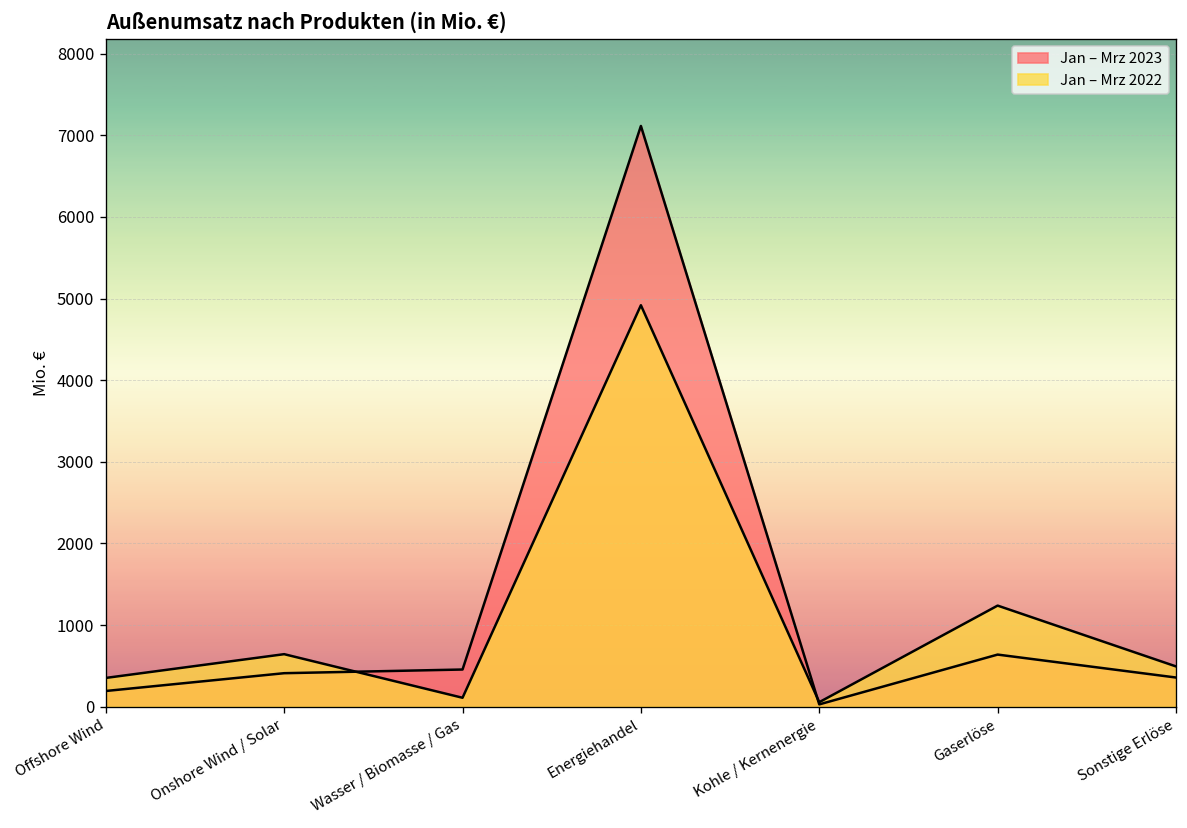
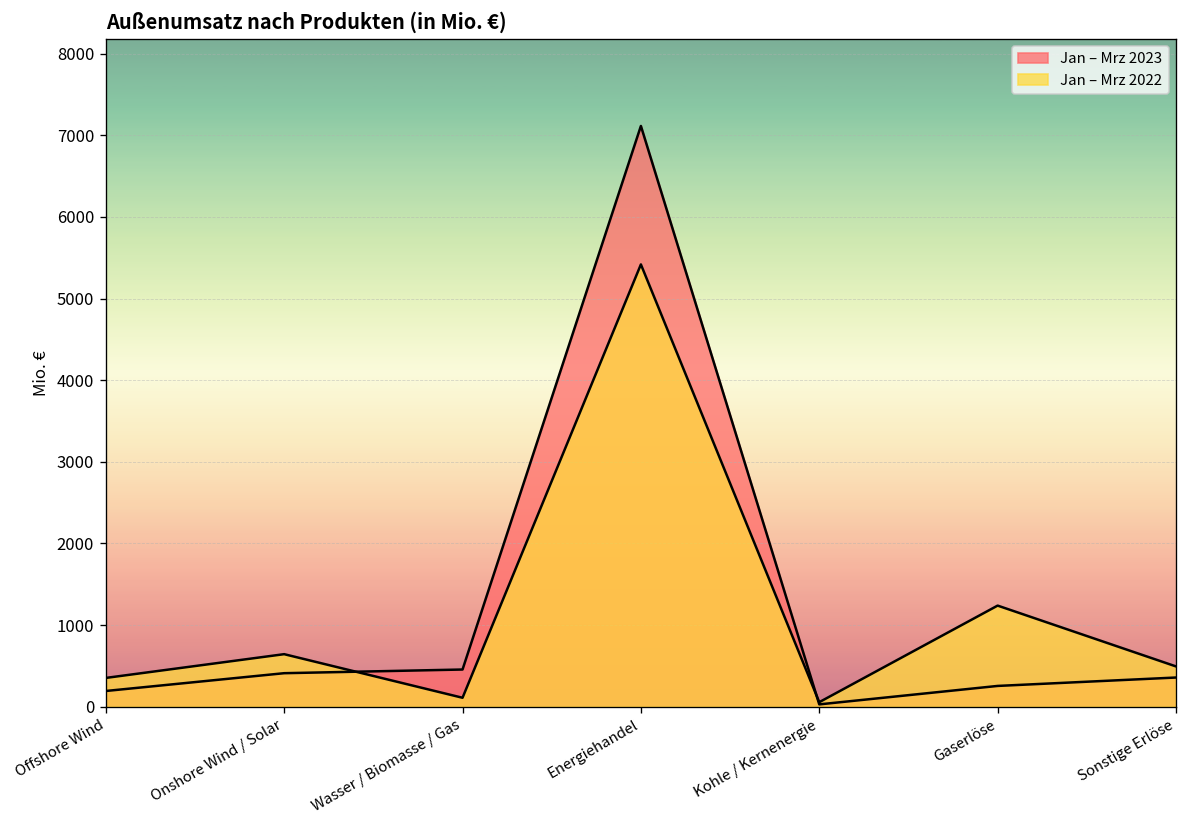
  {
    "Jan – Mrz 2023": {
      "Offshore Wind": 200,
      "Onshore Wind / Solar": 400,
      "Wasser / Biomasse / Gas": 500,
      "Energiehandel": 7100,
-     "Gaserlöse": 600,
+     "Gaserlöse": 300,
      "Sonstige Erlöse": 400
    },
    "Jan – Mrz 2022": {
      "Offshore Wind": 400,
      "Onshore Wind / Solar": 600,
      "Wasser / Biomasse / Gas": 100,
-     "Energiehandel": 4900,
+     "Energiehandel": 5400,
      "Gaserlöse": 1200,
      "Sonstige Erlöse": 500
    }
  }
